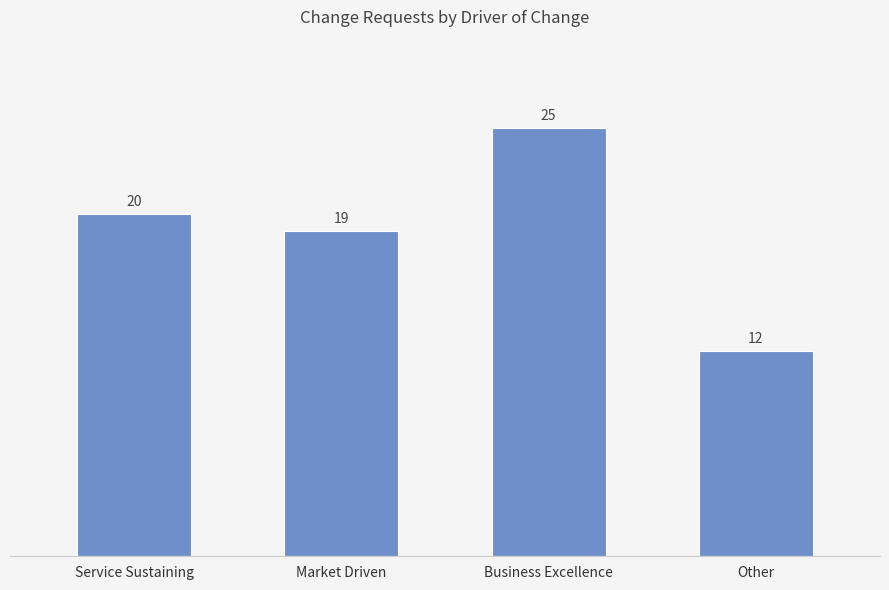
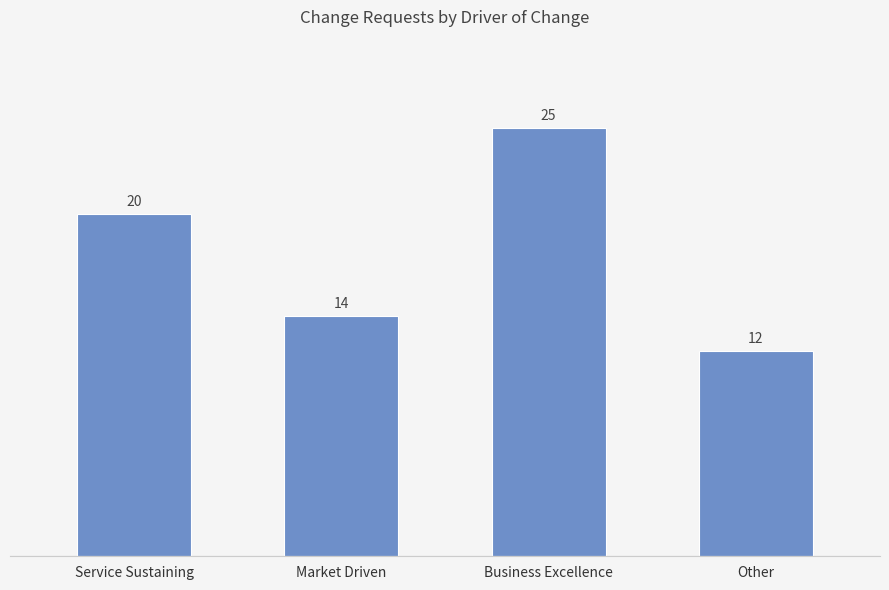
  {
    "Service Sustaining": 20,
-   "Market Driven": 19,
+   "Market Driven": 14,
    "Business Excellence": 25,
    "Other": 12
  }
